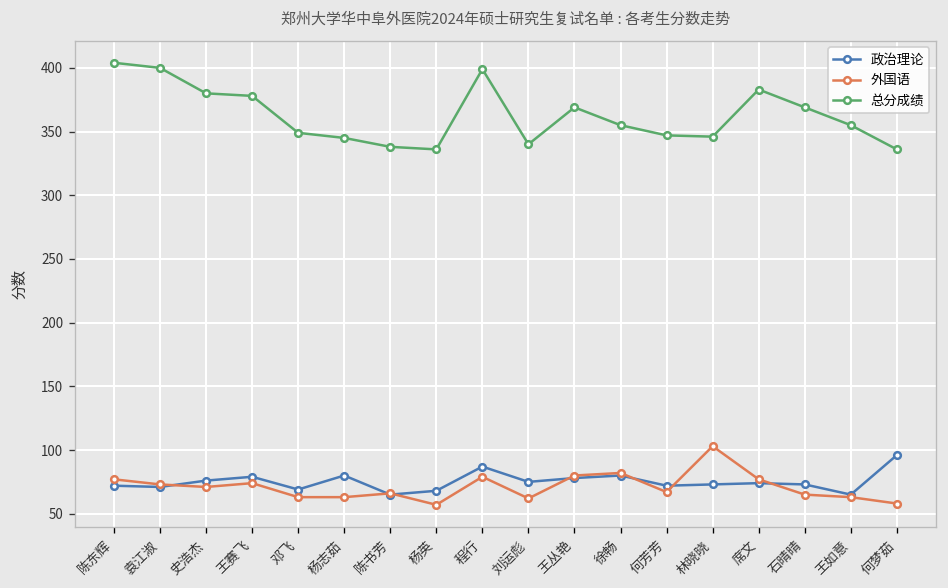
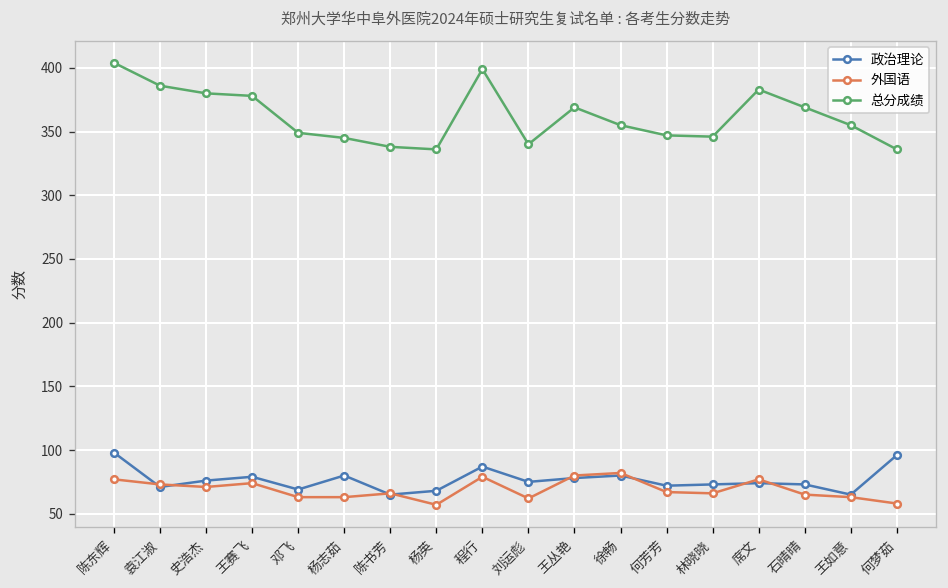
  {
    "政治理论": {
-     "陈东辉": 72,
+     "陈东辉": 98,
      "史浩杰": 76,
      "王赛飞": 79,
      "邓飞": 69,
      "杨志茹": 80,
      "杨英": 68,
      "程行": 87,
      "刘运彪": 75,
      "何芳芳": 72,
      "林晓晓": 73,
      "席文": 74,
      "石晴晴": 73,
      "何梦茹": 96
    },
    "外国语": {
      "陈东辉": 77,
      "史浩杰": 71,
      "王赛飞": 74,
      "邓飞": 63,
      "杨志茹": 63,
      "杨英": 57,
      "程行": 79,
      "刘运彪": 62,
      "何芳芳": 67,
-     "林晓晓": 103,
+     "林晓晓": 66,
      "席文": 77,
      "石晴晴": 65,
      "何梦茹": 58
    },
    "总分成绩": {
      "陈东辉": 404,
-     "袁江淑": 400,
+     "袁江淑": 386,
      "史浩杰": 380,
      "王赛飞": 378,
      "邓飞": 349,
      "杨志茹": 345,
      "陈书芳": 338,
      "杨英": 336,
      "程行": 399,
      "刘运彪": 340,
      "王丛艳": 369,
      "徐畅": 355,
      "何芳芳": 347,
      "林晓晓": 346,
      "席文": 383,
      "石晴晴": 369,
      "王如意": 355,
      "何梦茹": 336
    }
  }
